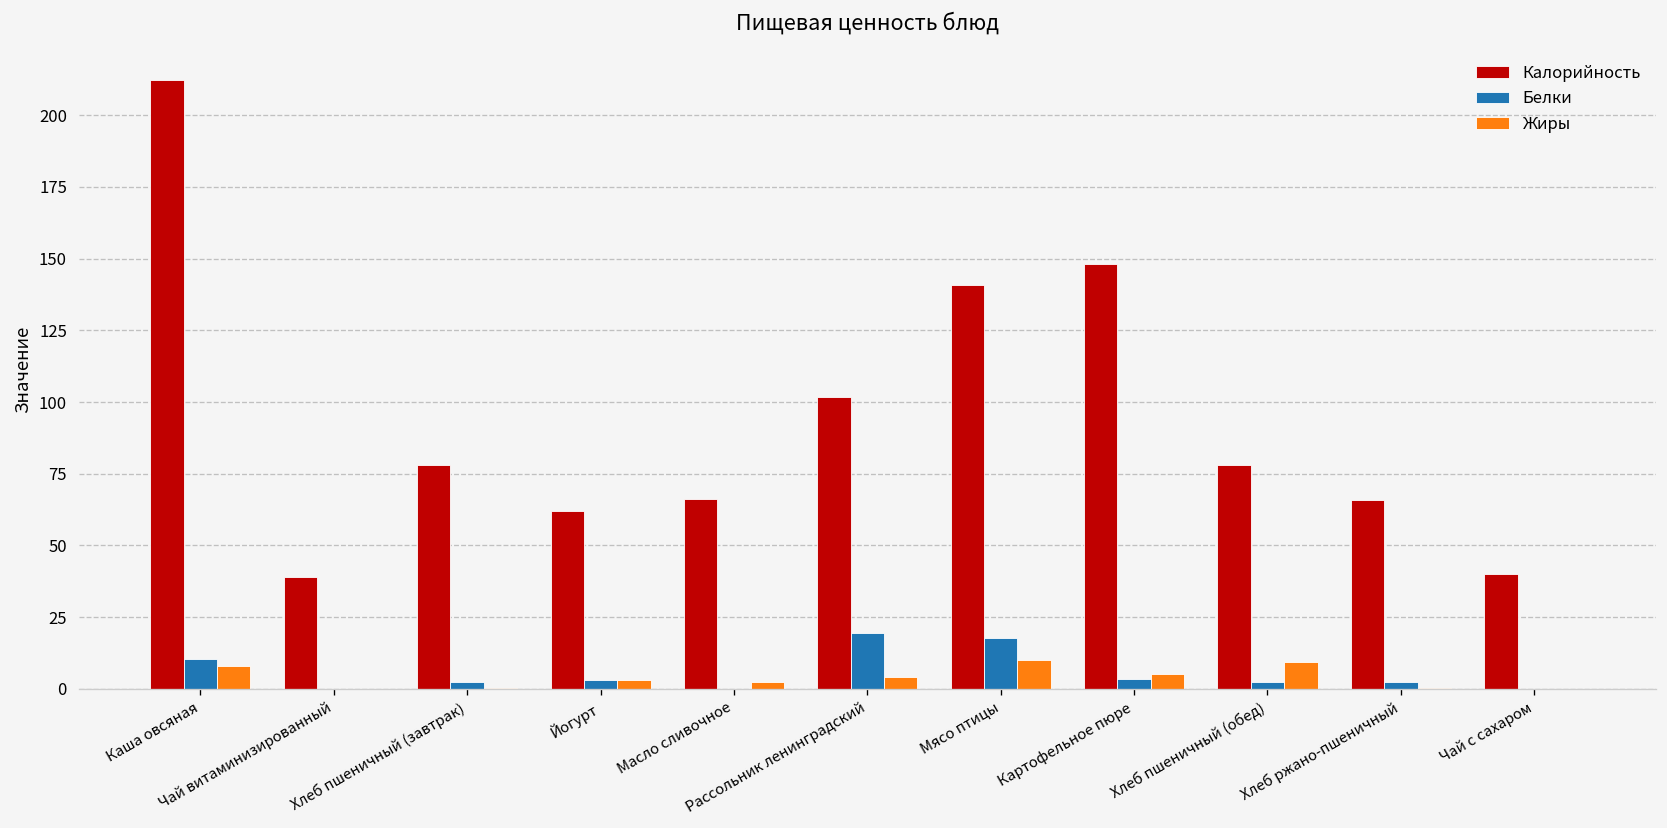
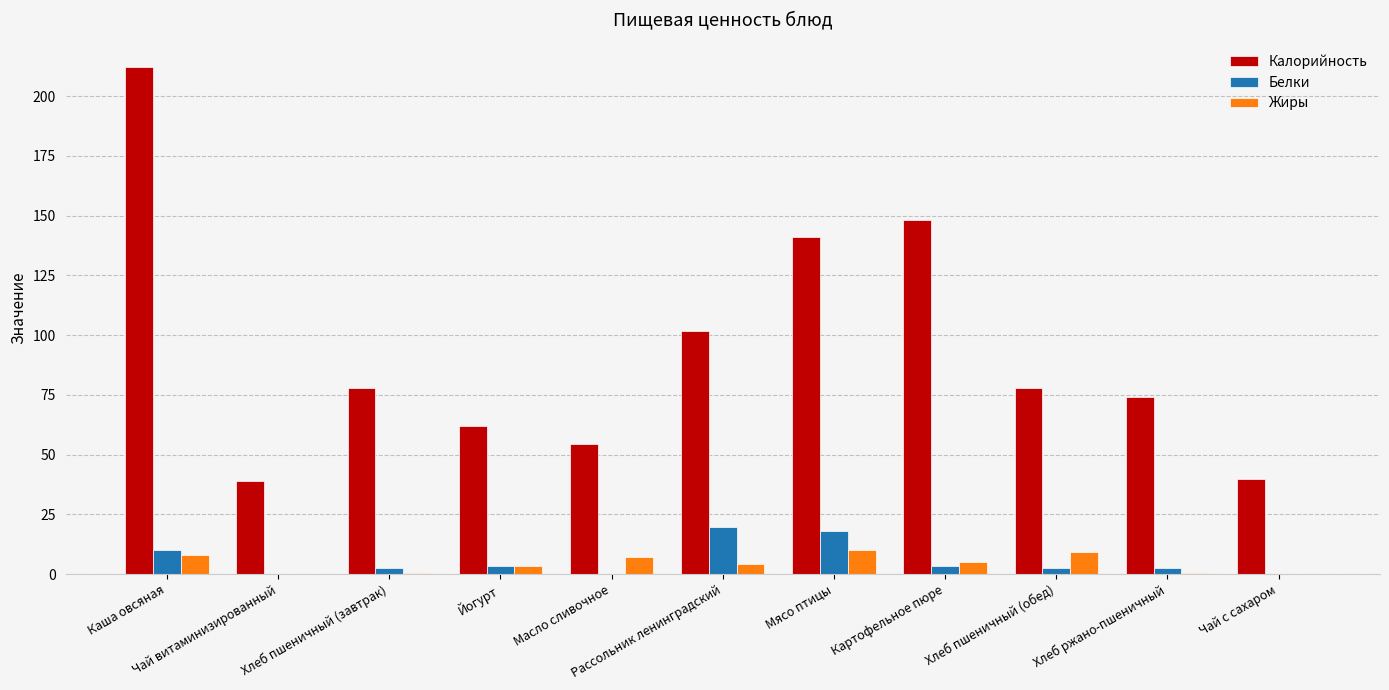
  {
    "Калорийность": {
      "Каша овсяная": 212,
      "Чай витаминизированный": 39,
      "Хлеб пшеничный (завтрак)": 78,
      "Йогурт": 62,
-     "Масло сливочное": 66,
+     "Масло сливочное": 54,
      "Рассольник ленинградский": 102,
      "Мясо птицы": 141,
      "Картофельное пюре": 148,
      "Хлеб пшеничный (обед)": 78,
-     "Хлеб ржано-пшеничный": 66,
+     "Хлеб ржано-пшеничный": 74,
      "Чай с сахаром": 40
    },
    "Белки": {
      "Каша овсяная": 10,
      "Чай витаминизированный": 0,
      "Хлеб пшеничный (завтрак)": 2,
      "Йогурт": 3,
      "Рассольник ленинградский": 20,
      "Мясо птицы": 18,
      "Картофельное пюре": 3,
      "Хлеб пшеничный (обед)": 2,
      "Хлеб ржано-пшеничный": 2,
      "Чай с сахаром": 0
    },
    "Жиры": {
      "Каша овсяная": 8,
      "Чай витаминизированный": 0,
      "Йогурт": 3,
-     "Масло сливочное": 2,
+     "Масло сливочное": 7,
      "Рассольник ленинградский": 4,
      "Мясо птицы": 10,
      "Картофельное пюре": 5,
      "Хлеб пшеничный (обед)": 9,
      "Чай с сахаром": 0
    }
  }
